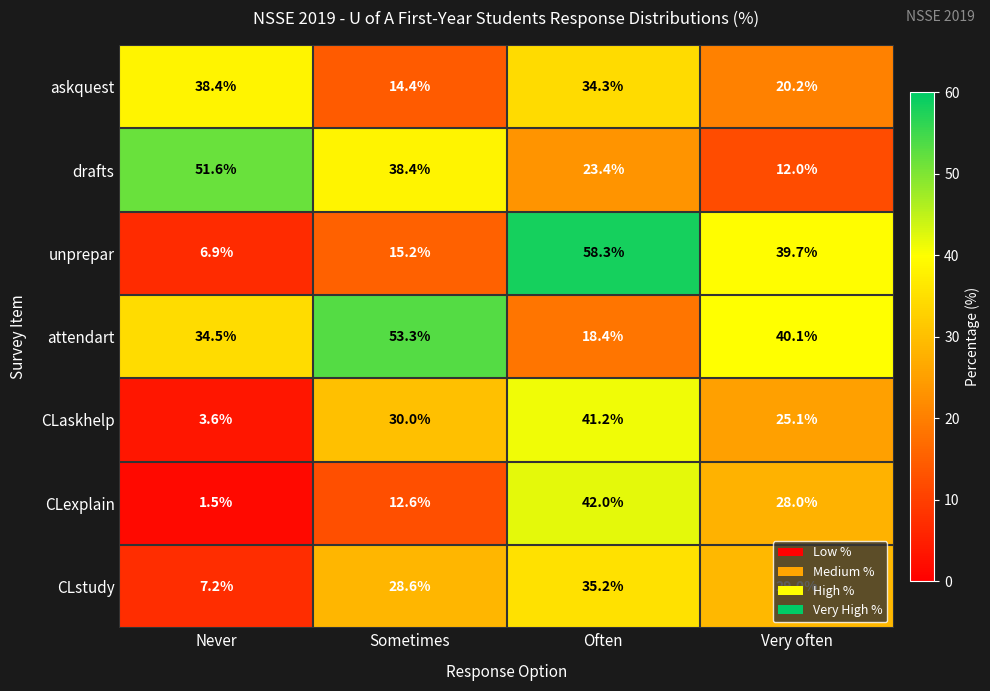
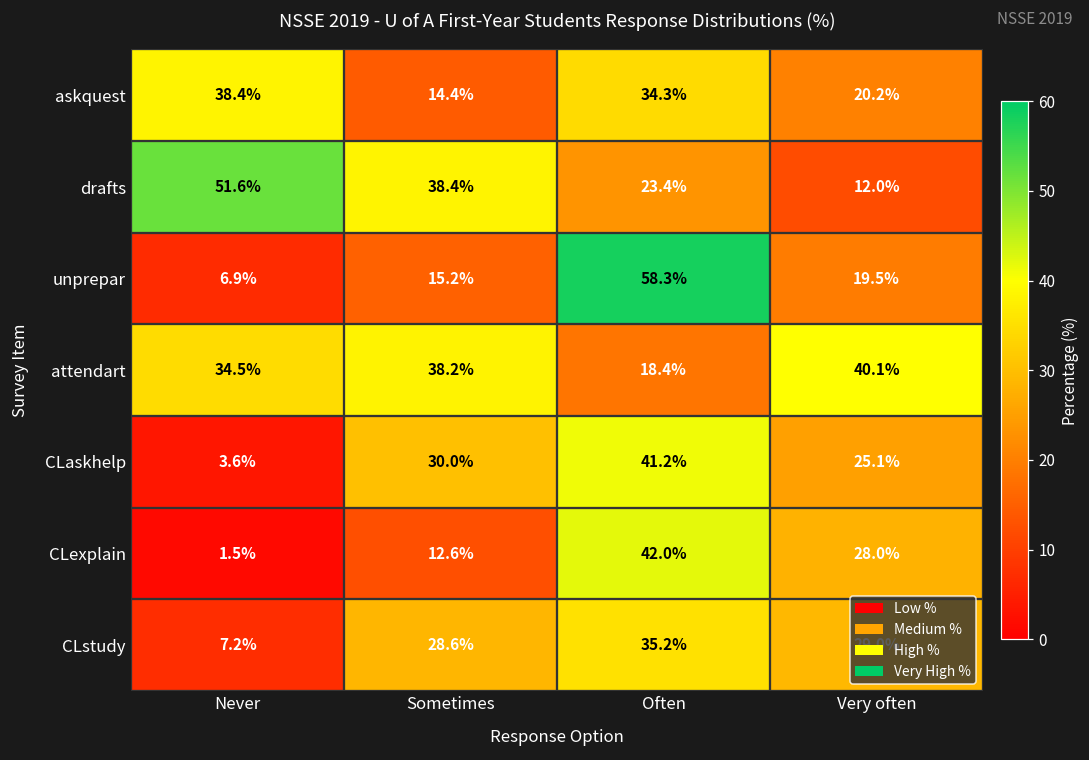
  {
    "askquest": {
      "Never": "38.4%",
      "Sometimes": "14.4%",
      "Often": "34.3%",
      "Very often": "20.2%"
    },
    "drafts": {
      "Never": "51.6%",
      "Sometimes": "38.4%",
      "Often": "23.4%",
      "Very often": "12.0%"
    },
    "unprepar": {
      "Never": "6.9%",
      "Sometimes": "15.2%",
      "Often": "58.3%",
-     "Very often": "39.7%"
+     "Very often": "19.5%"
    },
    "attendart": {
      "Never": "34.5%",
-     "Sometimes": "53.3%",
+     "Sometimes": "38.2%",
      "Often": "18.4%",
      "Very often": "40.1%"
    },
    "CLaskhelp": {
      "Never": "3.6%",
      "Sometimes": "30.0%",
      "Often": "41.2%",
      "Very often": "25.1%"
    },
    "CLexplain": {
      "Never": "1.5%",
      "Sometimes": "12.6%",
      "Often": "42.0%",
      "Very often": "28.0%"
    },
    "CLstudy": {
      "Never": "7.2%",
      "Sometimes": "28.6%",
      "Often": "35.2%"
    }
  }
